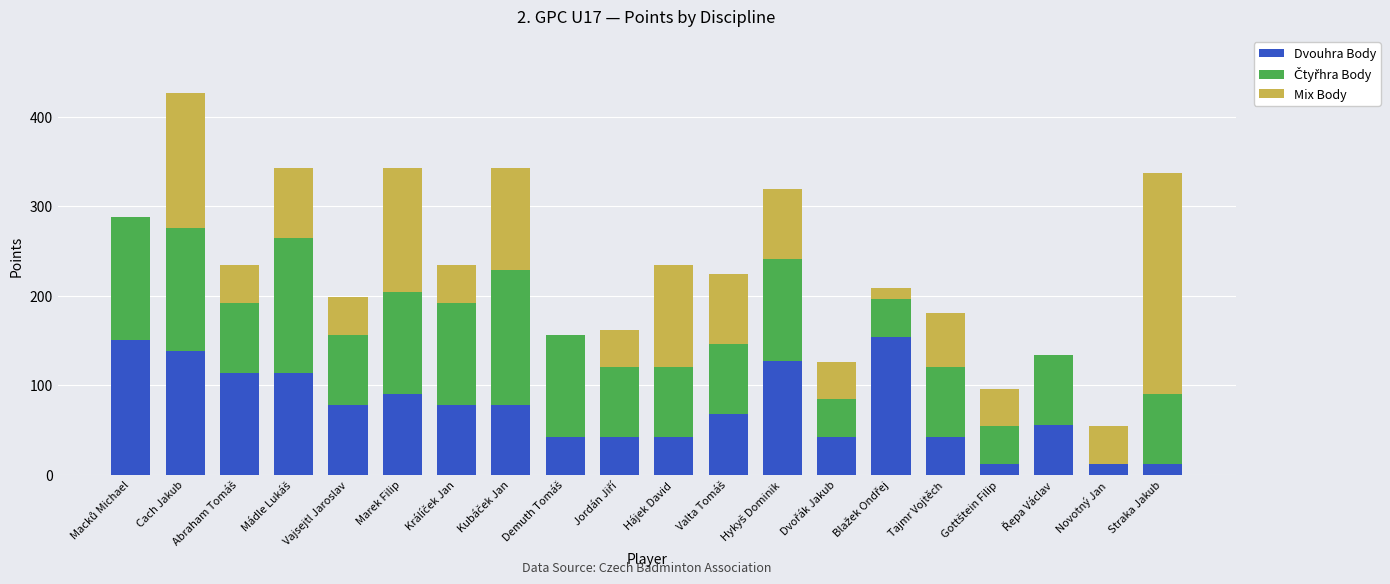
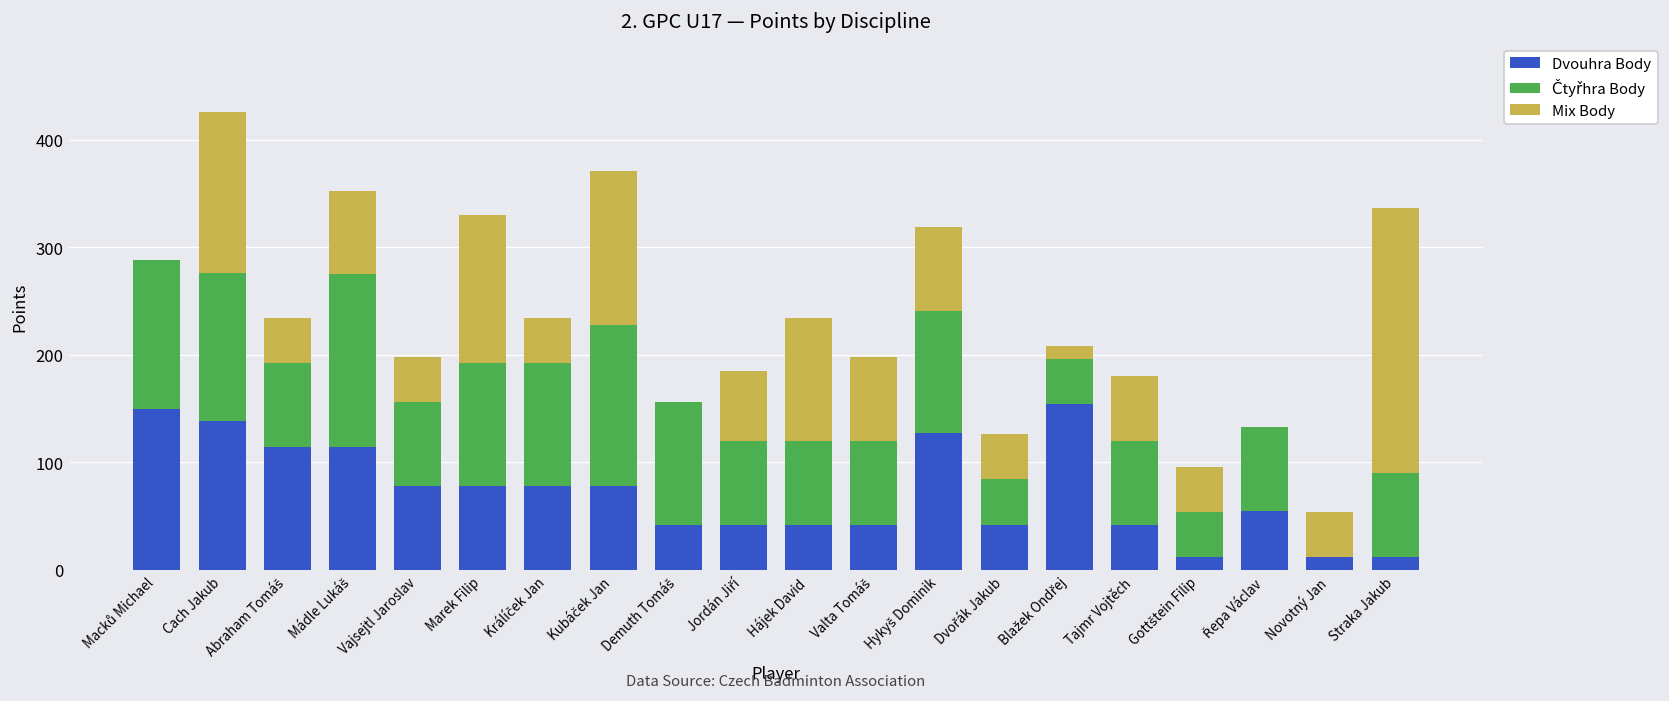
  {
    "Dvouhra Body": {
      "Macků Michael": 150,
      "Cach Jakub": 140,
      "Abraham Tomáš": 110,
      "Mádle Lukáš": 110,
      "Vajsejtl Jaroslav": 80,
-     "Marek Filip": 90,
+     "Marek Filip": 80,
      "Králíček Jan": 80,
      "Kubáček Jan": 80,
      "Demuth Tomáš": 40,
      "Jordán Jiří": 40,
      "Hájek David": 40,
-     "Valta Tomáš": 70,
+     "Valta Tomáš": 40,
      "Hykyš Dominik": 130,
      "Dvořák Jakub": 40,
      "Blažek Ondřej": 150,
      "Tajmr Vojtěch": 40,
      "Gottštein Filip": 10,
      "Řepa Václav": 60,
      "Novotný Jan": 10,
      "Straka Jakub": 10
    },
    "Čtyřhra Body": {
      "Macků Michael": 140,
      "Cach Jakub": 140,
      "Abraham Tomáš": 80,
-     "Mádle Lukáš": 150,
+     "Mádle Lukáš": 160,
      "Vajsejtl Jaroslav": 80,
      "Marek Filip": 110,
      "Králíček Jan": 110,
      "Kubáček Jan": 150,
      "Demuth Tomáš": 110,
      "Jordán Jiří": 80,
      "Hájek David": 80,
      "Valta Tomáš": 80,
      "Hykyš Dominik": 110,
      "Dvořák Jakub": 40,
      "Blažek Ondřej": 40,
      "Tajmr Vojtěch": 80,
      "Gottštein Filip": 40,
      "Řepa Václav": 80,
      "Novotný Jan": 0,
      "Straka Jakub": 80
    },
    "Mix Body": {
      "Macků Michael": 0,
      "Cach Jakub": 150,
      "Abraham Tomáš": 40,
      "Mádle Lukáš": 80,
      "Vajsejtl Jaroslav": 40,
      "Marek Filip": 140,
      "Králíček Jan": 40,
-     "Kubáček Jan": 110,
+     "Kubáček Jan": 140,
      "Demuth Tomáš": 0,
-     "Jordán Jiří": 40,
+     "Jordán Jiří": 70,
      "Hájek David": 110,
      "Valta Tomáš": 80,
      "Hykyš Dominik": 80,
      "Dvořák Jakub": 40,
      "Blažek Ondřej": 10,
      "Tajmr Vojtěch": 60,
      "Gottštein Filip": 40,
      "Řepa Václav": 0,
      "Novotný Jan": 40,
      "Straka Jakub": 250
    }
  }
